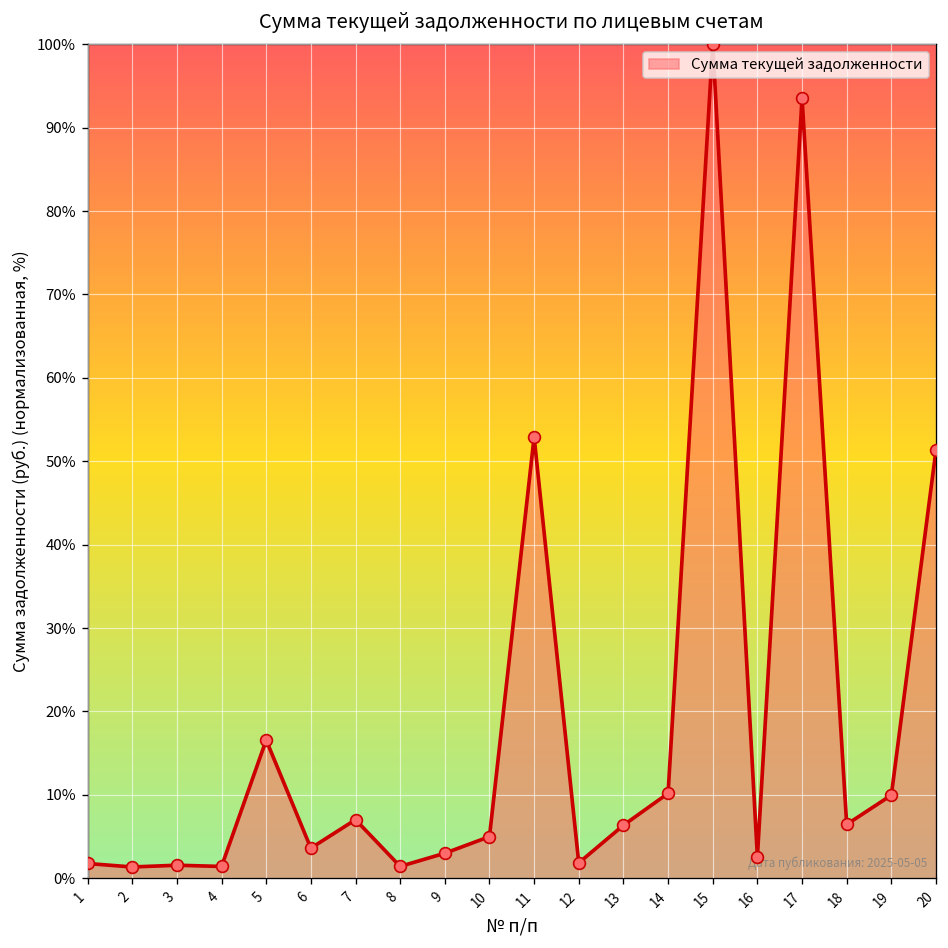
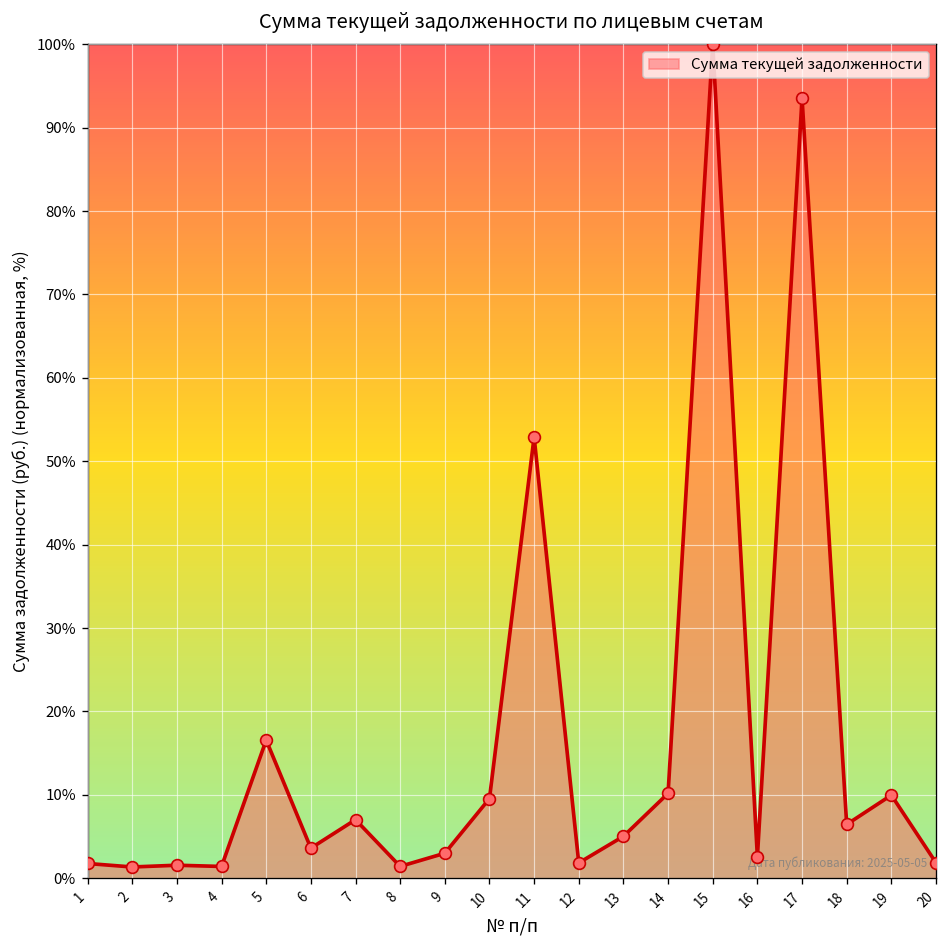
  {
    "1": "2%",
    "2": "1%",
    "3": "2%",
    "4": "1%",
    "5": "17%",
    "6": "4%",
    "7": "7%",
    "8": "1%",
    "9": "3%",
-   "10": "5%",
+   "10": "10%",
    "11": "53%",
    "12": "2%",
-   "13": "6%",
+   "13": "5%",
    "14": "10%",
    "15": "100%",
    "17": "94%",
    "18": "6%",
    "19": "10%",
-   "20": "51%"
+   "20": "2%"
  }
